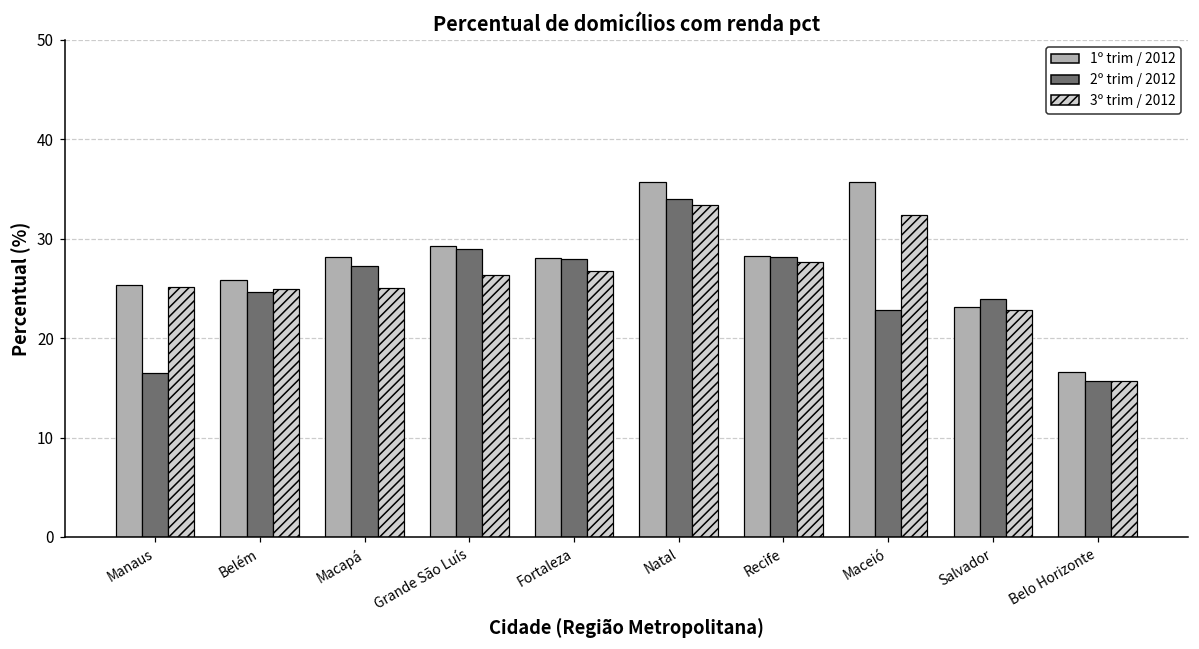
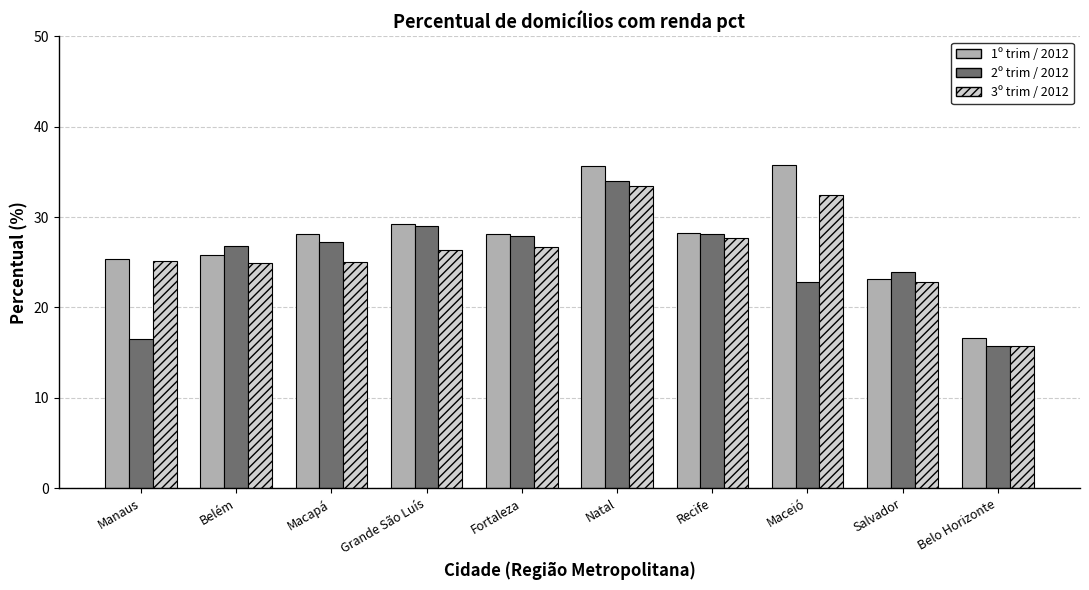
  {
    "2º trim / 2012": {
      "Manaus": 16,
-     "Belém": 25,
+     "Belém": 27,
      "Macapá": 27,
      "Grande São Luís": 29,
      "Fortaleza": 28,
      "Natal": 34,
      "Recife": 28,
      "Maceió": 23,
      "Salvador": 24,
      "Belo Horizonte": 16
    }
  }
